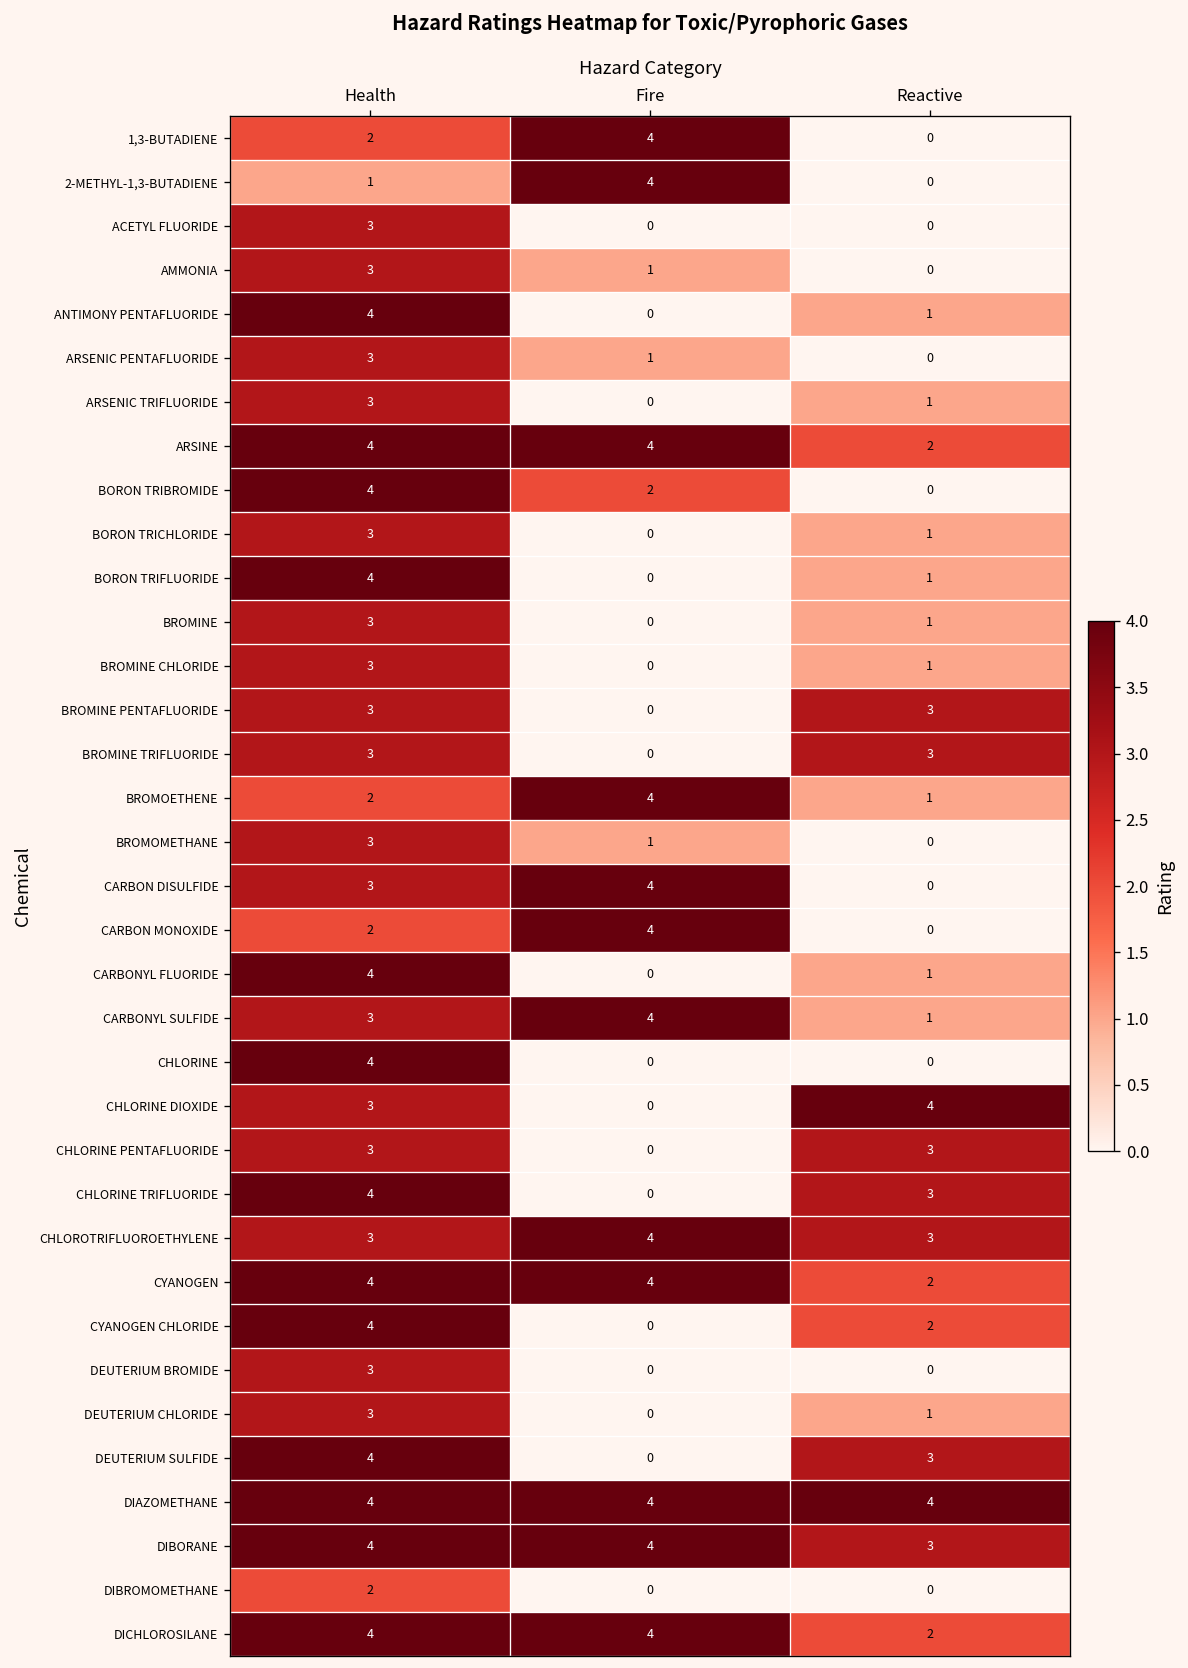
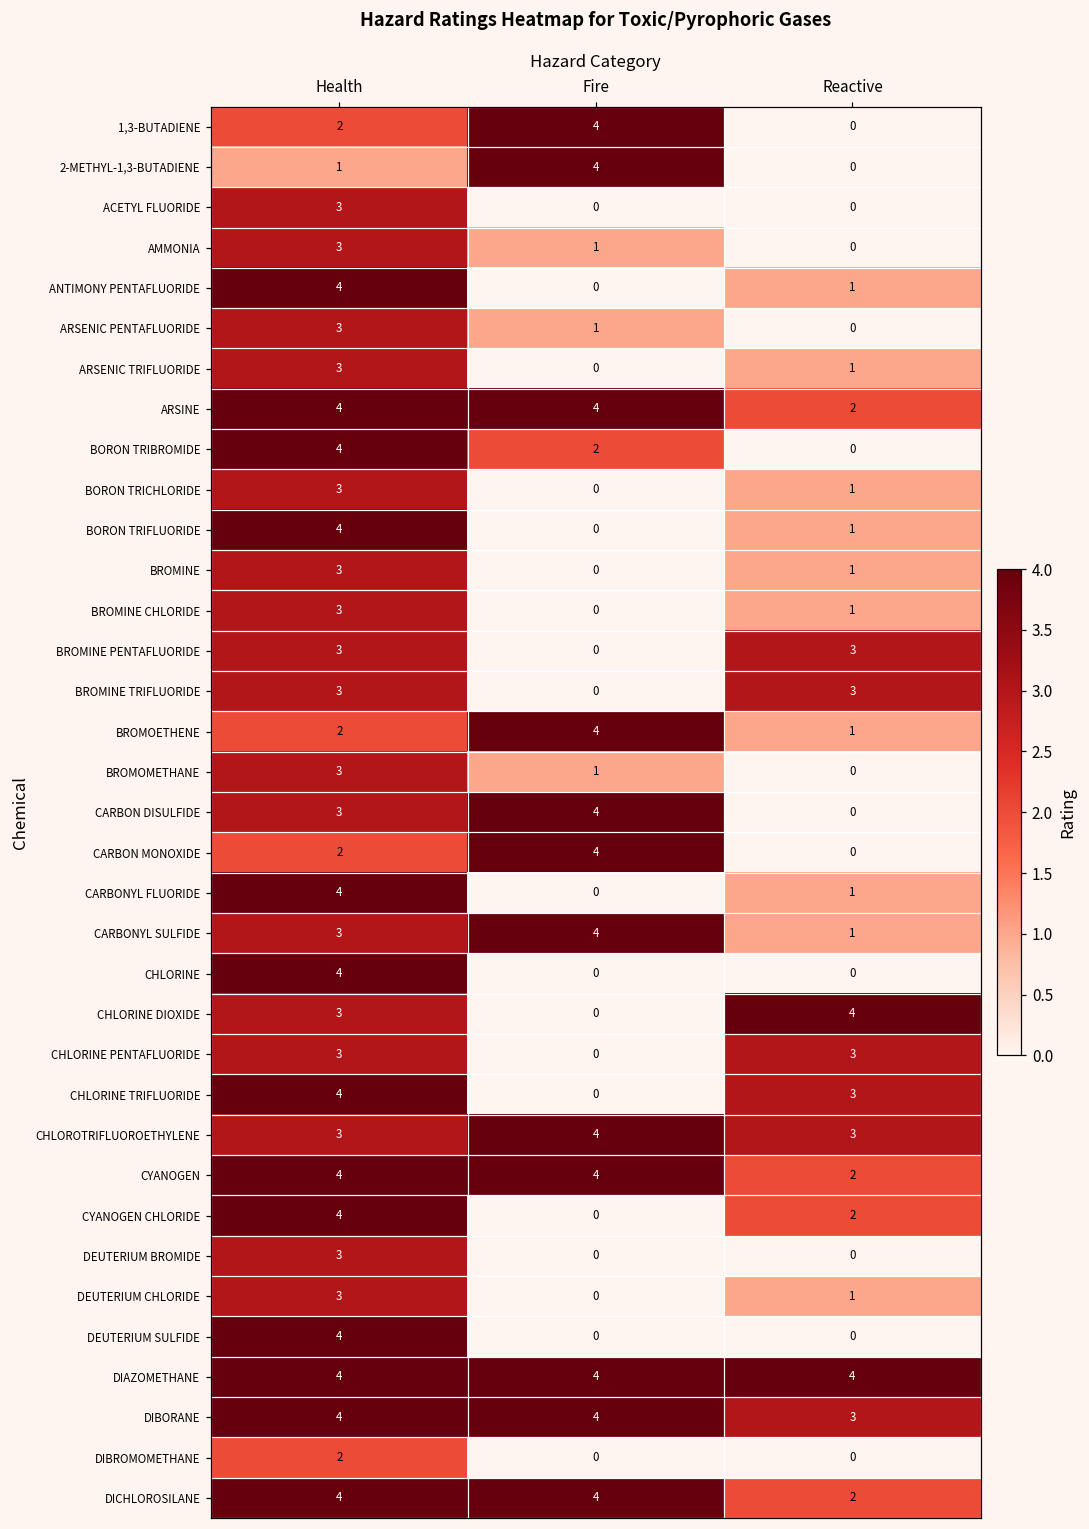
  {
    "1,3-BUTADIENE": {
      "Health": 2,
      "Fire": 4,
      "Reactive": 0
    },
    "2-METHYL-1,3-BUTADIENE": {
      "Health": 1,
      "Fire": 4,
      "Reactive": 0
    },
    "ACETYL FLUORIDE": {
      "Health": 3,
      "Fire": 0,
      "Reactive": 0
    },
    "AMMONIA": {
      "Health": 3,
      "Fire": 1,
      "Reactive": 0
    },
    "ANTIMONY PENTAFLUORIDE": {
      "Health": 4,
      "Fire": 0,
      "Reactive": 1
    },
    "ARSENIC PENTAFLUORIDE": {
      "Health": 3,
      "Fire": 1,
      "Reactive": 0
    },
    "ARSENIC TRIFLUORIDE": {
      "Health": 3,
      "Fire": 0,
      "Reactive": 1
    },
    "ARSINE": {
      "Health": 4,
      "Fire": 4,
      "Reactive": 2
    },
    "BORON TRIBROMIDE": {
      "Health": 4,
      "Fire": 2,
      "Reactive": 0
    },
    "BORON TRICHLORIDE": {
      "Health": 3,
      "Fire": 0,
      "Reactive": 1
    },
    "BORON TRIFLUORIDE": {
      "Health": 4,
      "Fire": 0,
      "Reactive": 1
    },
    "BROMINE": {
      "Health": 3,
      "Fire": 0,
      "Reactive": 1
    },
    "BROMINE CHLORIDE": {
      "Health": 3,
      "Fire": 0,
      "Reactive": 1
    },
    "BROMINE PENTAFLUORIDE": {
      "Health": 3,
      "Fire": 0,
      "Reactive": 3
    },
    "BROMINE TRIFLUORIDE": {
      "Health": 3,
      "Fire": 0,
      "Reactive": 3
    },
    "BROMOETHENE": {
      "Health": 2,
      "Fire": 4,
      "Reactive": 1
    },
    "BROMOMETHANE": {
      "Health": 3,
      "Fire": 1,
      "Reactive": 0
    },
    "CARBON DISULFIDE": {
      "Health": 3,
      "Fire": 4,
      "Reactive": 0
    },
    "CARBON MONOXIDE": {
      "Health": 2,
      "Fire": 4,
      "Reactive": 0
    },
    "CARBONYL FLUORIDE": {
      "Health": 4,
      "Fire": 0,
      "Reactive": 1
    },
    "CARBONYL SULFIDE": {
      "Health": 3,
      "Fire": 4,
      "Reactive": 1
    },
    "CHLORINE": {
      "Health": 4,
      "Fire": 0,
      "Reactive": 0
    },
    "CHLORINE DIOXIDE": {
      "Health": 3,
      "Fire": 0,
      "Reactive": 4
    },
    "CHLORINE PENTAFLUORIDE": {
      "Health": 3,
      "Fire": 0,
      "Reactive": 3
    },
    "CHLORINE TRIFLUORIDE": {
      "Health": 4,
      "Fire": 0,
      "Reactive": 3
    },
    "CHLOROTRIFLUOROETHYLENE": {
      "Health": 3,
      "Fire": 4,
      "Reactive": 3
    },
    "CYANOGEN": {
      "Health": 4,
      "Fire": 4,
      "Reactive": 2
    },
    "CYANOGEN CHLORIDE": {
      "Health": 4,
      "Fire": 0,
      "Reactive": 2
    },
    "DEUTERIUM BROMIDE": {
      "Health": 3,
      "Fire": 0,
      "Reactive": 0
    },
    "DEUTERIUM CHLORIDE": {
      "Health": 3,
      "Fire": 0,
      "Reactive": 1
    },
    "DEUTERIUM SULFIDE": {
      "Health": 4,
      "Fire": 0,
-     "Reactive": 3
+     "Reactive": 0
    },
    "DIAZOMETHANE": {
      "Health": 4,
      "Fire": 4,
      "Reactive": 4
    },
    "DIBORANE": {
      "Health": 4,
      "Fire": 4,
      "Reactive": 3
    },
    "DIBROMOMETHANE": {
      "Health": 2,
      "Fire": 0,
      "Reactive": 0
    },
    "DICHLOROSILANE": {
      "Health": 4,
      "Fire": 4,
      "Reactive": 2
    }
  }
